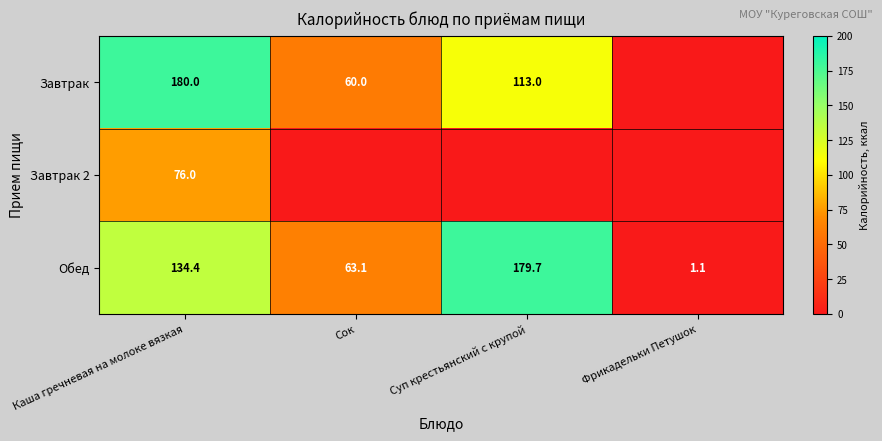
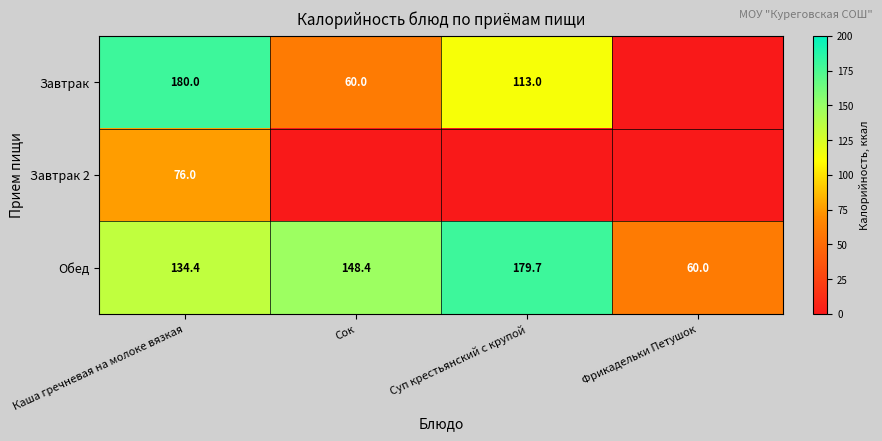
  {
    "Завтрак": {
      "Каша гречневая на молоке вязкая": 180.0,
      "Сок": 60.0,
      "Суп крестьянский с крупой": 113.0
    },
    "Завтрак 2": {
      "Каша гречневая на молоке вязкая": 76.0
    },
    "Обед": {
      "Каша гречневая на молоке вязкая": 134.4,
-     "Сок": 63.1,
+     "Сок": 148.4,
      "Суп крестьянский с крупой": 179.7,
-     "Фрикадельки Петушок": 1.1
+     "Фрикадельки Петушок": 60.0
    }
  }
